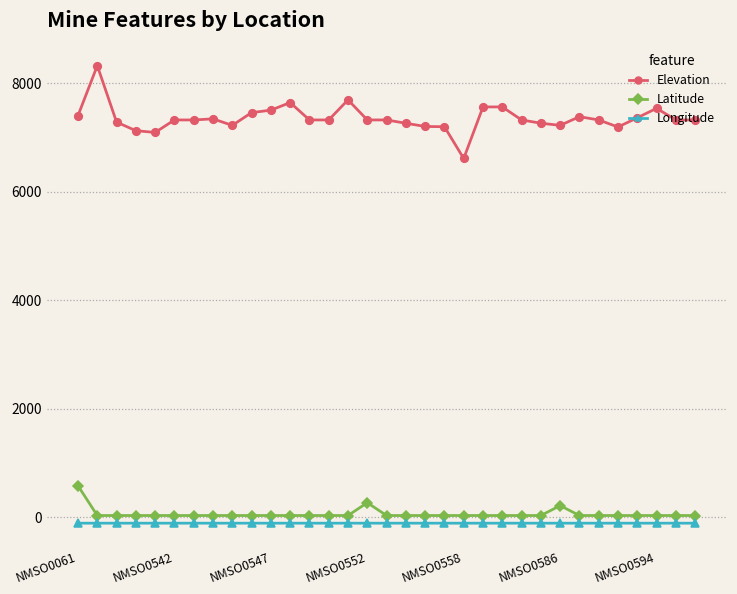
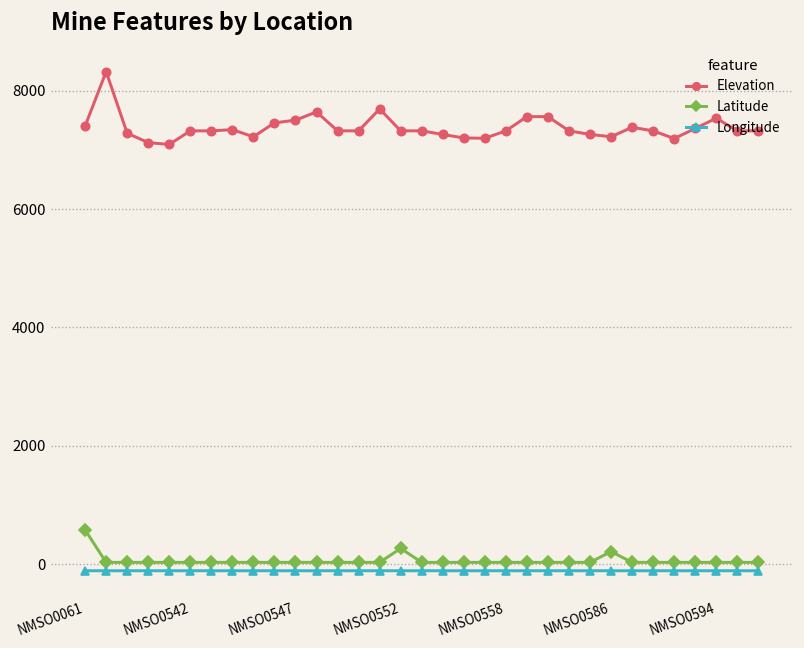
  {
    "Elevation": {
      "NMSO0061": 7400,
      "NMSO0542": 7300,
      "NMSO0547": 7500,
      "NMSO0552": 7300,
-     "NMSO0558": 6600,
+     "NMSO0558": 7300,
      "NMSO0586": 7200,
      "NMSO0594": 7500
    },
    "Latitude": {
      "NMSO0061": 600,
      "NMSO0542": 0,
      "NMSO0547": 0,
      "NMSO0552": 300,
      "NMSO0558": 0,
      "NMSO0586": 200,
      "NMSO0594": 0
    },
    "Longitude": {
      "NMSO0061": -100,
      "NMSO0542": -100,
      "NMSO0547": -100,
      "NMSO0552": -100,
      "NMSO0558": -100,
      "NMSO0586": -100,
      "NMSO0594": -100
    }
  }
